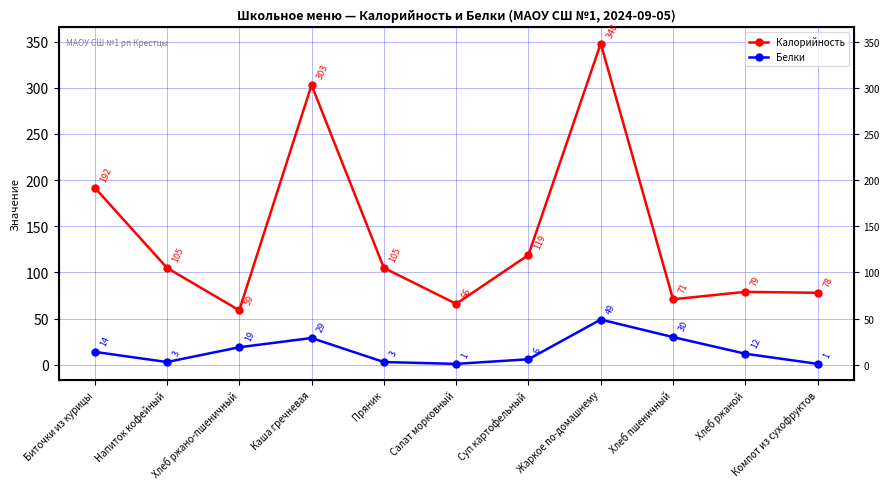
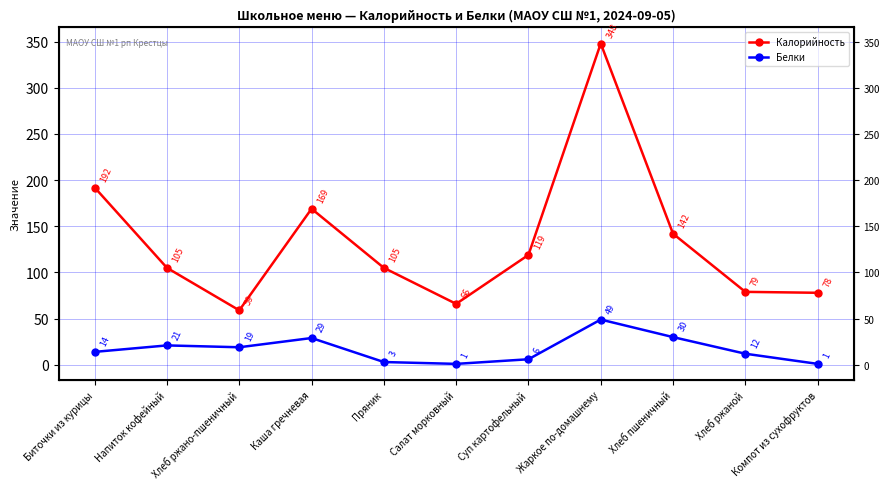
  {
    "Калорийность": {
      "Биточки из курицы": 192,
      "Напиток кофейный": 105,
      "Хлеб ржано-пшеничный": 59,
-     "Каша гречневая": 303,
+     "Каша гречневая": 169,
      "Пряник": 105,
      "Салат морковный": 66,
      "Суп картофельный": 119,
      "Жаркое по-домашнему": 348,
-     "Хлеб пшеничный": 71,
+     "Хлеб пшеничный": 142,
      "Хлеб ржаной": 79,
      "Компот из сухофруктов": 78
    },
    "Белки": {
      "Биточки из курицы": 14,
-     "Напиток кофейный": 3,
+     "Напиток кофейный": 21,
      "Хлеб ржано-пшеничный": 19,
      "Каша гречневая": 29,
      "Пряник": 3,
      "Салат морковный": 1,
      "Суп картофельный": 6,
      "Жаркое по-домашнему": 49,
      "Хлеб пшеничный": 30,
      "Хлеб ржаной": 12,
      "Компот из сухофруктов": 1
    }
  }
